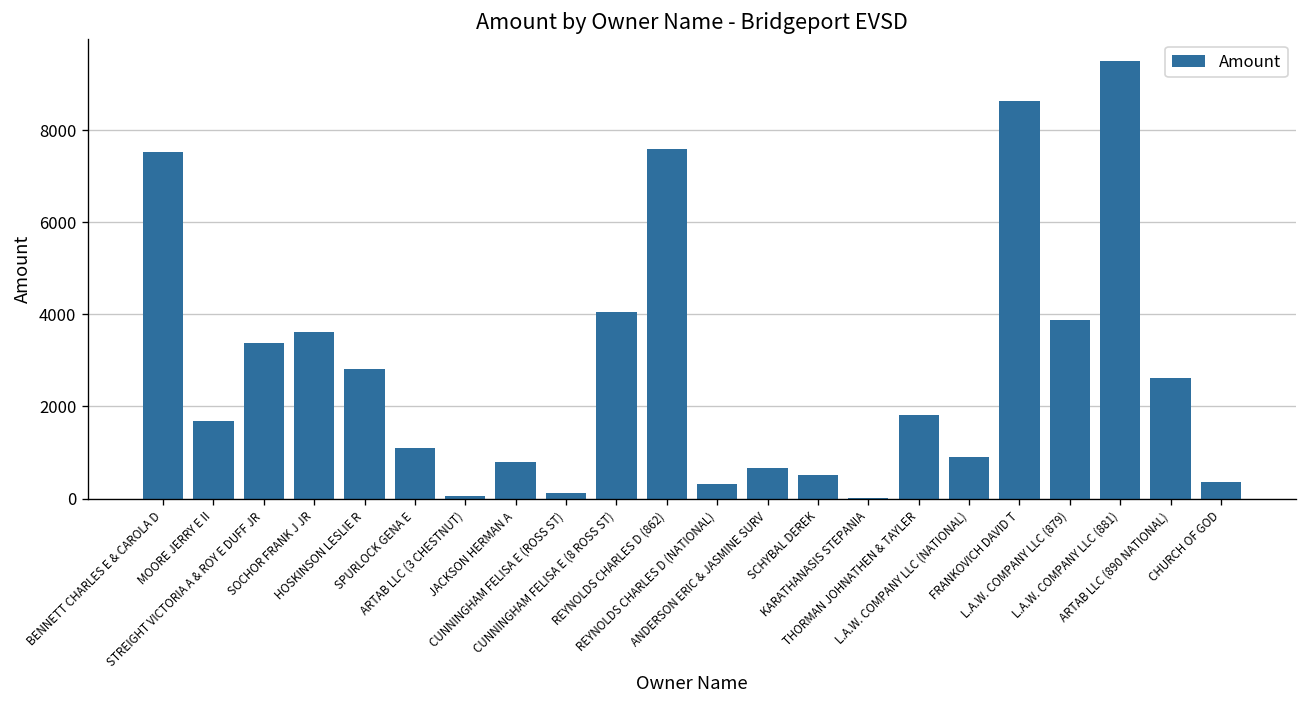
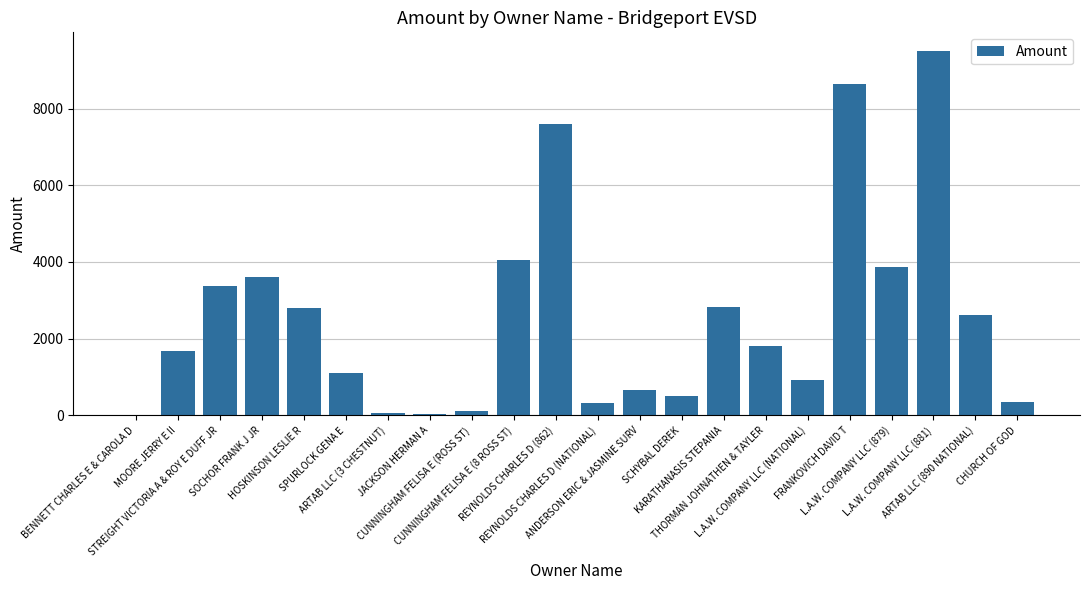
  {
-   "BENNETT CHARLES E & CAROLA D": 7500,
+   "BENNETT CHARLES E & CAROLA D": 0,
    "MOORE JERRY E II": 1700,
    "STREIGHT VICTORIA A & ROY E DUFF JR": 3400,
    "SOCHOR FRANK J JR": 3600,
    "HOSKINSON LESLIE R": 2800,
    "SPURLOCK GENA E": 1100,
-   "JACKSON HERMAN A": 800,
+   "JACKSON HERMAN A": 0,
    "CUNNINGHAM FELISA E (ROSS ST)": 100,
    "CUNNINGHAM FELISA E (8 ROSS ST)": 4000,
    "REYNOLDS CHARLES D (862)": 7600,
    "REYNOLDS CHARLES D (NATIONAL)": 300,
    "ANDERSON ERIC & JASMINE SURV": 700,
    "SCHYBAL DEREK": 500,
-   "KARATHANASIS STEPANIA": 0,
+   "KARATHANASIS STEPANIA": 2800,
    "THORMAN JOHNATHEN & TAYLER": 1800,
    "L.A.W. COMPANY LLC (NATIONAL)": 900,
    "FRANKOVICH DAVID T": 8600,
    "L.A.W. COMPANY LLC (879)": 3900,
    "L.A.W. COMPANY LLC (881)": 9500,
    "ARTAB LLC (890 NATIONAL)": 2600,
    "CHURCH OF GOD": 400
  }
